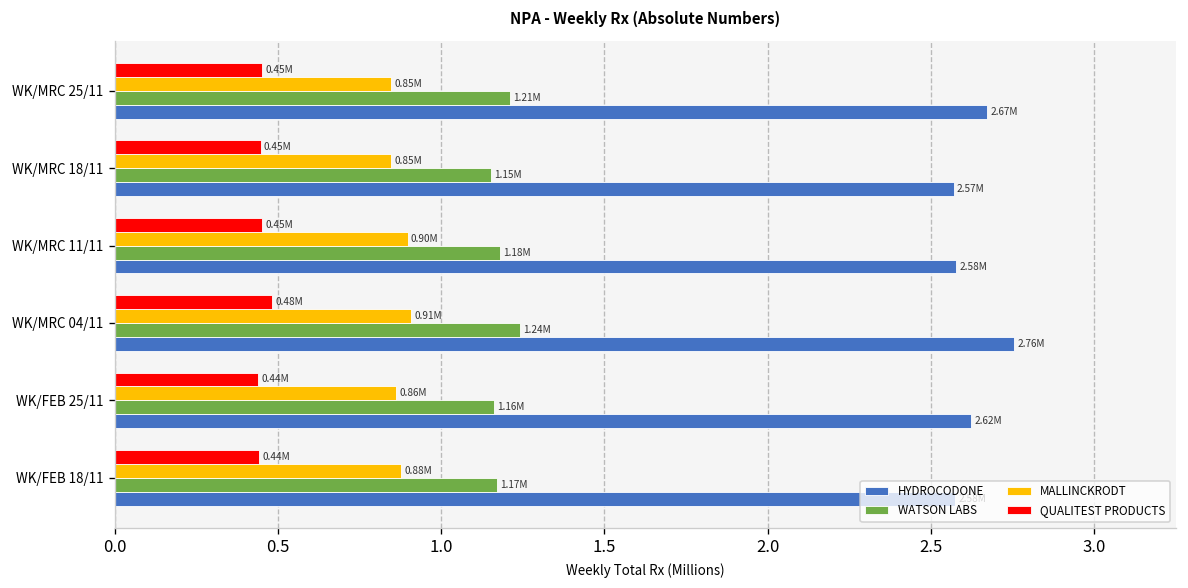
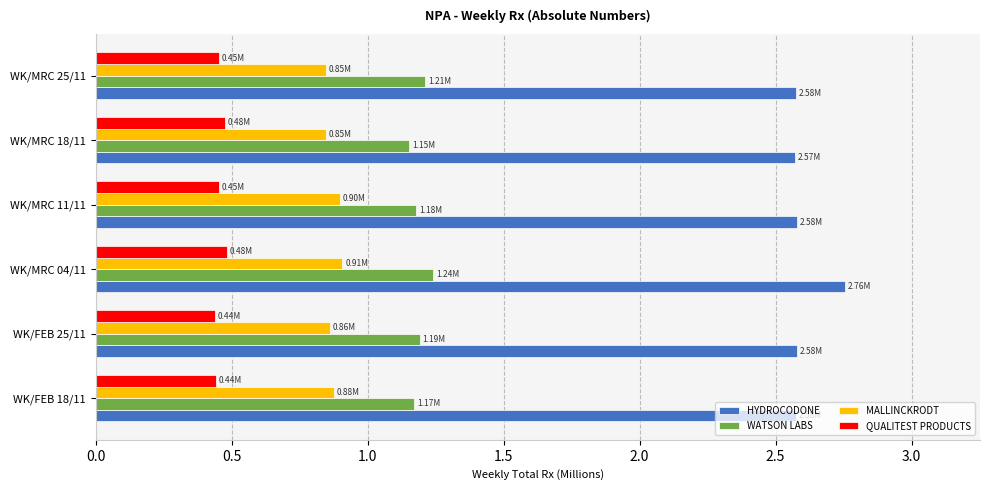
  {
    "HYDROCODONE": {
-     "WK/MRC 25/11": "2.67M",
+     "WK/MRC 25/11": "2.58M",
      "WK/MRC 18/11": "2.57M",
      "WK/MRC 11/11": "2.58M",
      "WK/MRC 04/11": "2.76M",
-     "WK/FEB 25/11": "2.62M"
+     "WK/FEB 25/11": "2.58M"
    },
    "WATSON LABS": {
      "WK/MRC 25/11": "1.21M",
      "WK/MRC 18/11": "1.15M",
      "WK/MRC 11/11": "1.18M",
      "WK/MRC 04/11": "1.24M",
-     "WK/FEB 25/11": "1.16M",
+     "WK/FEB 25/11": "1.19M",
      "WK/FEB 18/11": "1.17M"
    },
    "MALLINCKRODT": {
      "WK/MRC 25/11": "0.85M",
      "WK/MRC 18/11": "0.85M",
      "WK/MRC 11/11": "0.90M",
      "WK/MRC 04/11": "0.91M",
      "WK/FEB 25/11": "0.86M",
      "WK/FEB 18/11": "0.88M"
    },
    "QUALITEST PRODUCTS": {
      "WK/MRC 25/11": "0.45M",
-     "WK/MRC 18/11": "0.45M",
+     "WK/MRC 18/11": "0.48M",
      "WK/MRC 11/11": "0.45M",
      "WK/MRC 04/11": "0.48M",
      "WK/FEB 25/11": "0.44M",
      "WK/FEB 18/11": "0.44M"
    }
  }
